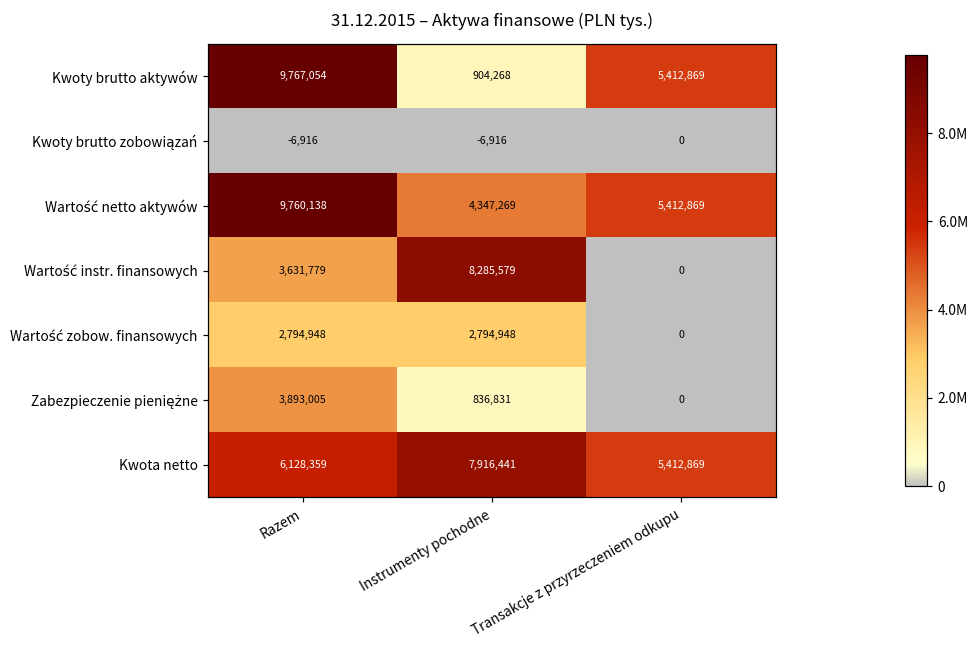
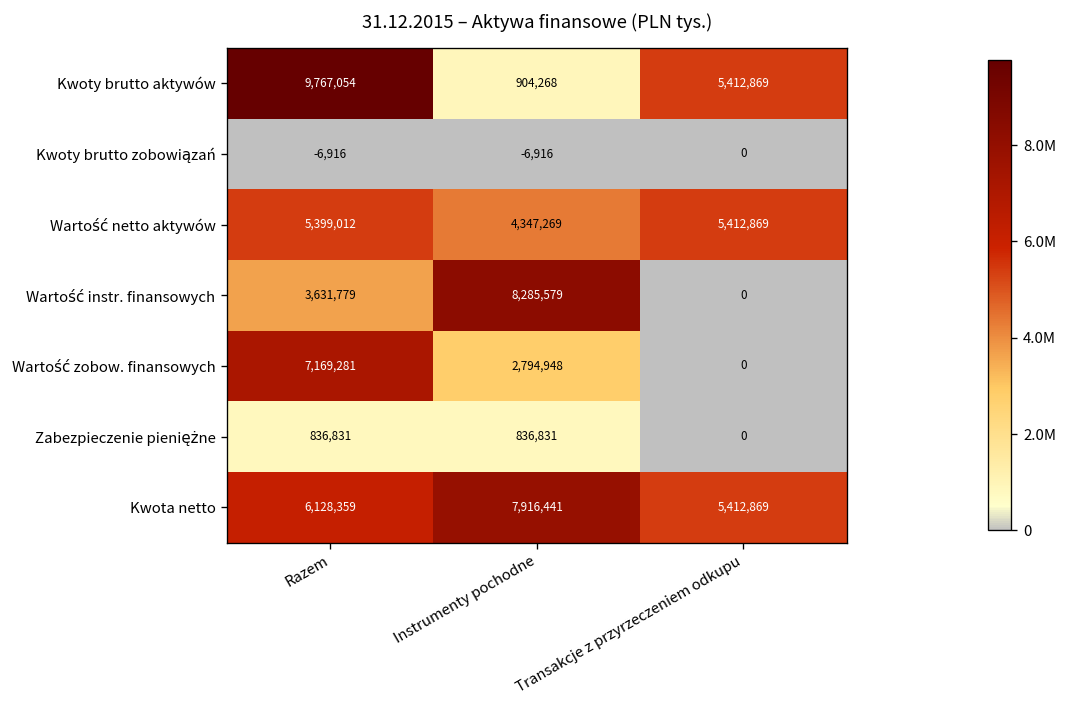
  {
    "Kwoty brutto aktywów": {
      "Razem": "9,767,054",
      "Instrumenty pochodne": "904,268",
      "Transakcje z przyrzeczeniem odkupu": "5,412,869"
    },
    "Kwoty brutto zobowiązań": {
      "Razem": "-6,916",
      "Instrumenty pochodne": "-6,916",
      "Transakcje z przyrzeczeniem odkupu": "0"
    },
    "Wartość netto aktywów": {
-     "Razem": "9,760,138",
+     "Razem": "5,399,012",
      "Instrumenty pochodne": "4,347,269",
      "Transakcje z przyrzeczeniem odkupu": "5,412,869"
    },
    "Wartość instr. finansowych": {
      "Razem": "3,631,779",
      "Instrumenty pochodne": "8,285,579",
      "Transakcje z przyrzeczeniem odkupu": "0"
    },
    "Wartość zobow. finansowych": {
-     "Razem": "2,794,948",
+     "Razem": "7,169,281",
      "Instrumenty pochodne": "2,794,948",
      "Transakcje z przyrzeczeniem odkupu": "0"
    },
    "Zabezpieczenie pieniężne": {
-     "Razem": "3,893,005",
+     "Razem": "836,831",
      "Instrumenty pochodne": "836,831",
      "Transakcje z przyrzeczeniem odkupu": "0"
    },
    "Kwota netto": {
      "Razem": "6,128,359",
      "Instrumenty pochodne": "7,916,441",
      "Transakcje z przyrzeczeniem odkupu": "5,412,869"
    }
  }
